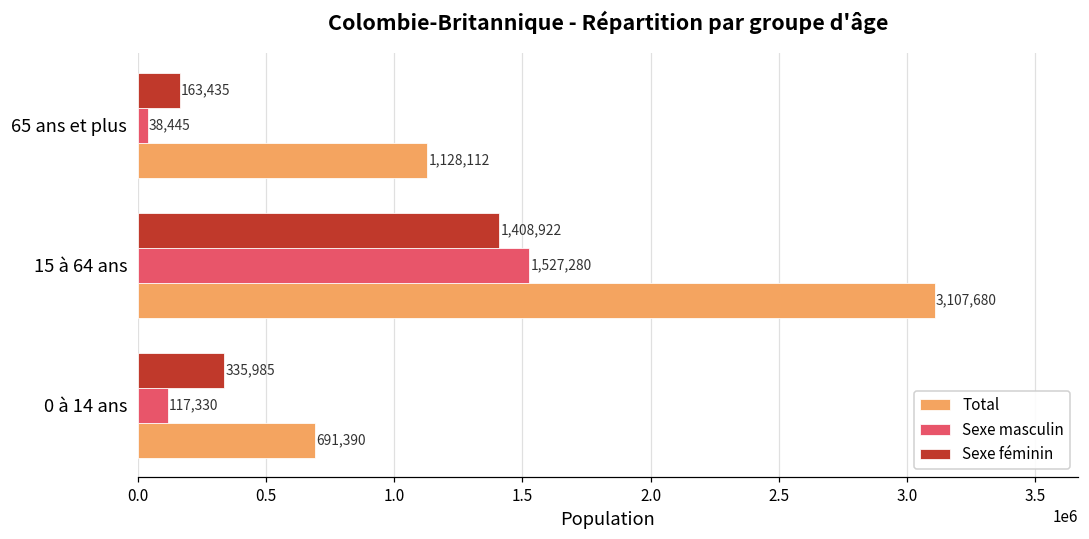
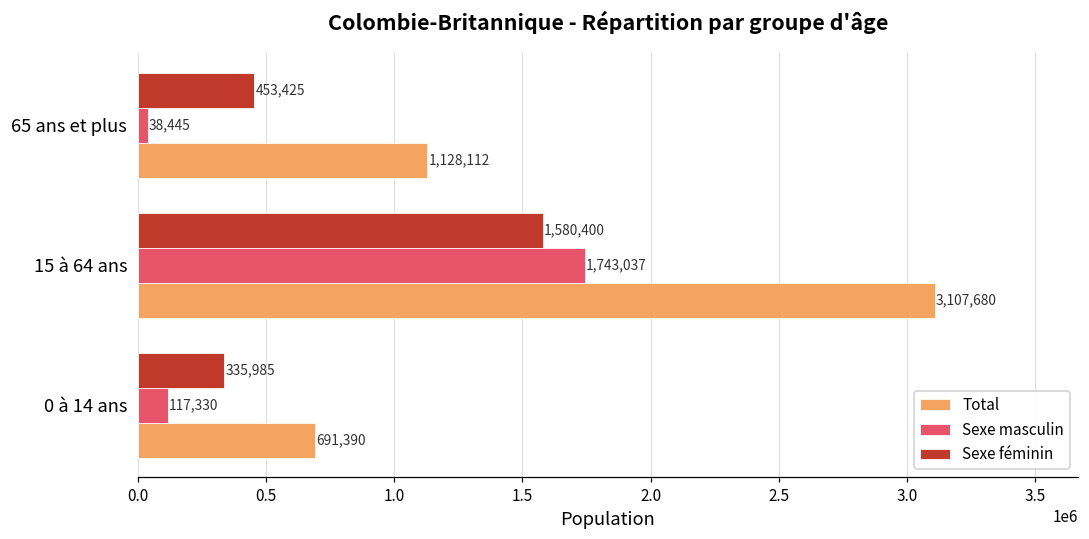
  {
    "Total": {
      "65 ans et plus": "1,128,112",
      "15 à 64 ans": "3,107,680",
      "0 à 14 ans": "691,390"
    },
    "Sexe masculin": {
      "65 ans et plus": "38,445",
-     "15 à 64 ans": "1,527,280",
+     "15 à 64 ans": "1,743,037",
      "0 à 14 ans": "117,330"
    },
    "Sexe féminin": {
-     "65 ans et plus": "163,435",
-     "15 à 64 ans": "1,408,922",
+     "65 ans et plus": "453,425",
+     "15 à 64 ans": "1,580,400",
      "0 à 14 ans": "335,985"
    }
  }
